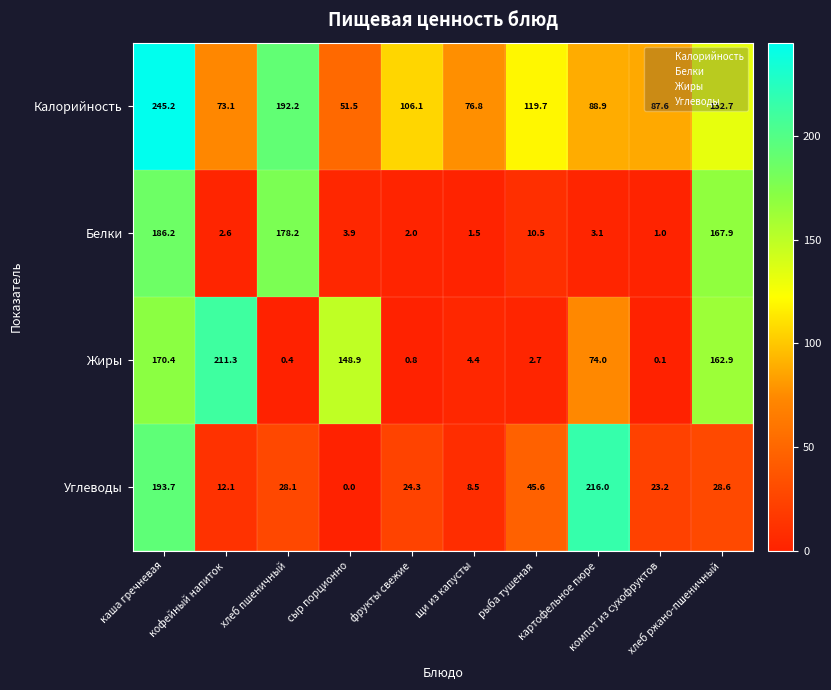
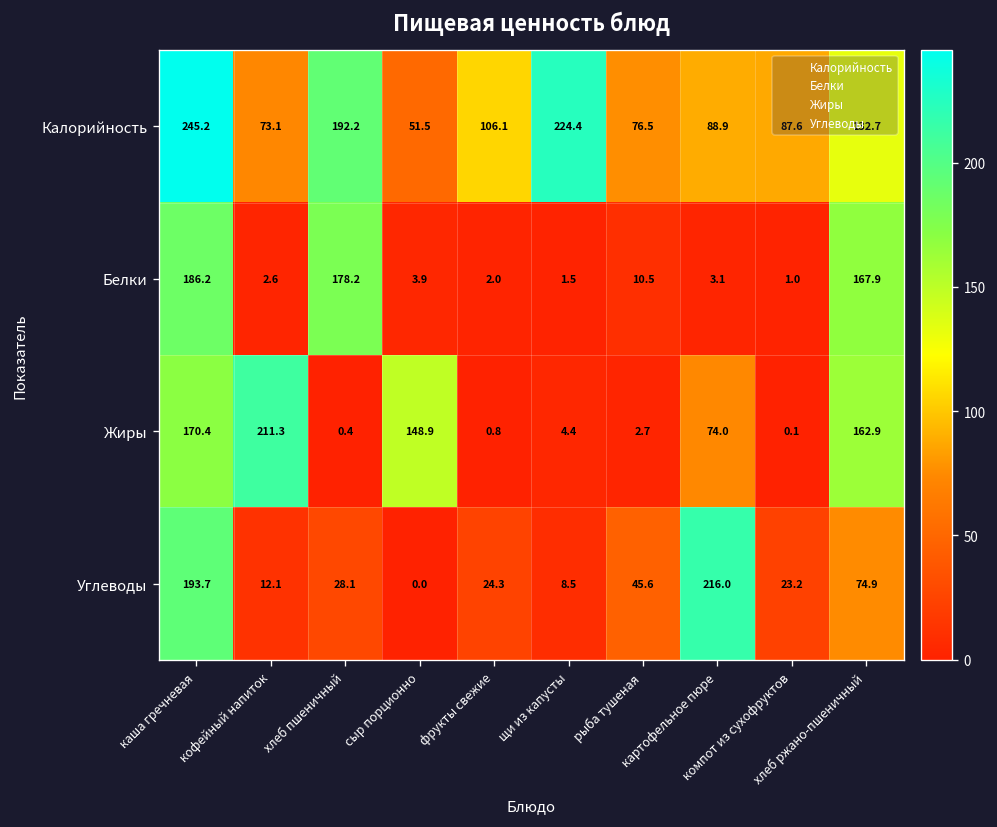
  {
    "Калорийность": {
      "каша гречневая": 245.2,
      "кофейный напиток": 73.1,
      "хлеб пшеничный": 192.2,
      "сыр порционно": 51.5,
      "фрукты свежие": 106.1,
-     "щи из капусты": 76.8,
-     "рыба тушеная": 119.7,
+     "щи из капусты": 224.4,
+     "рыба тушеная": 76.5,
      "картофельное пюре": 88.9
    },
    "Белки": {
      "каша гречневая": 186.2,
      "кофейный напиток": 2.6,
      "хлеб пшеничный": 178.2,
      "сыр порционно": 3.9,
      "фрукты свежие": 2.0,
      "щи из капусты": 1.5,
      "рыба тушеная": 10.5,
      "картофельное пюре": 3.1,
      "компот из сухофруктов": 1.0,
      "хлеб ржано-пшеничный": 167.9
    },
    "Жиры": {
      "каша гречневая": 170.4,
      "кофейный напиток": 211.3,
      "хлеб пшеничный": 0.4,
      "сыр порционно": 148.9,
      "фрукты свежие": 0.8,
      "щи из капусты": 4.4,
      "рыба тушеная": 2.7,
      "картофельное пюре": 74.0,
      "компот из сухофруктов": 0.1,
      "хлеб ржано-пшеничный": 162.9
    },
    "Углеводы": {
      "каша гречневая": 193.7,
      "кофейный напиток": 12.1,
      "хлеб пшеничный": 28.1,
      "сыр порционно": 0.0,
      "фрукты свежие": 24.3,
      "щи из капусты": 8.5,
      "рыба тушеная": 45.6,
      "картофельное пюре": 216.0,
      "компот из сухофруктов": 23.2,
-     "хлеб ржано-пшеничный": 28.6
+     "хлеб ржано-пшеничный": 74.9
    }
  }
